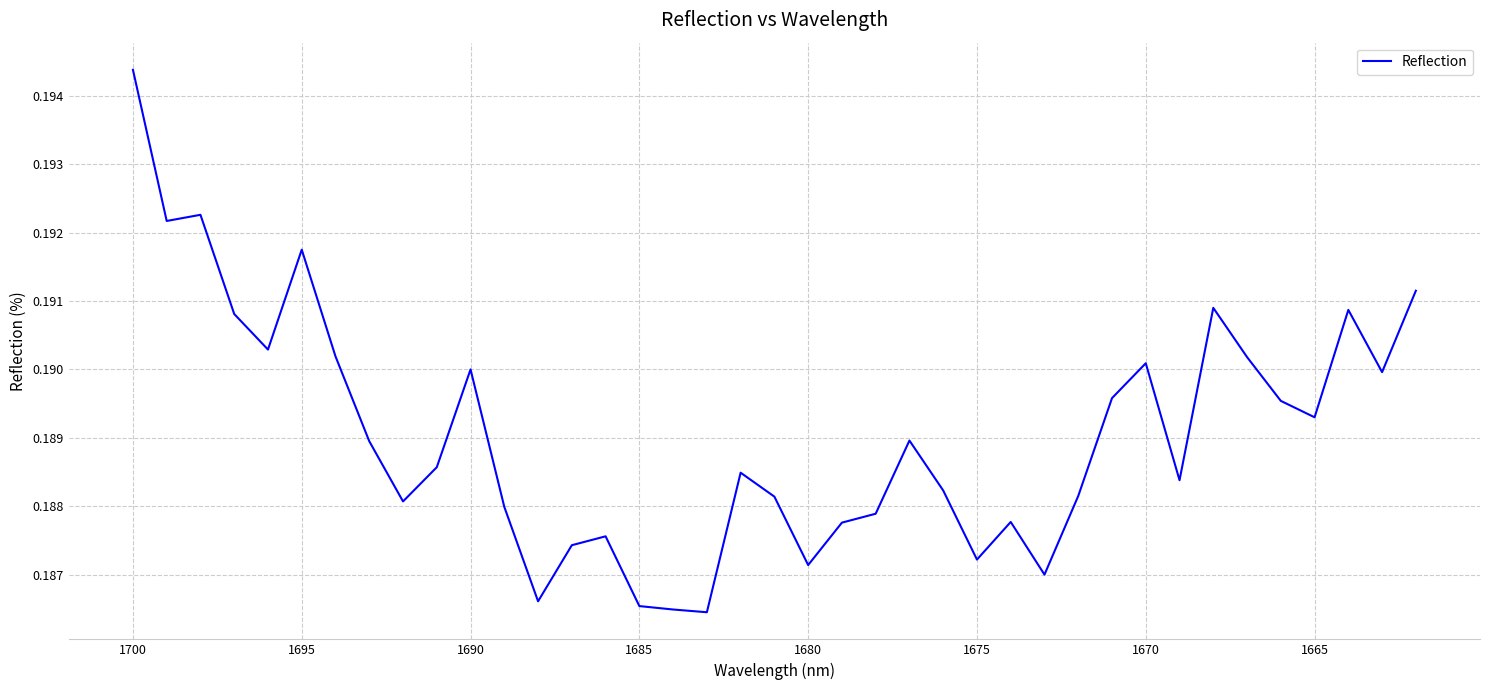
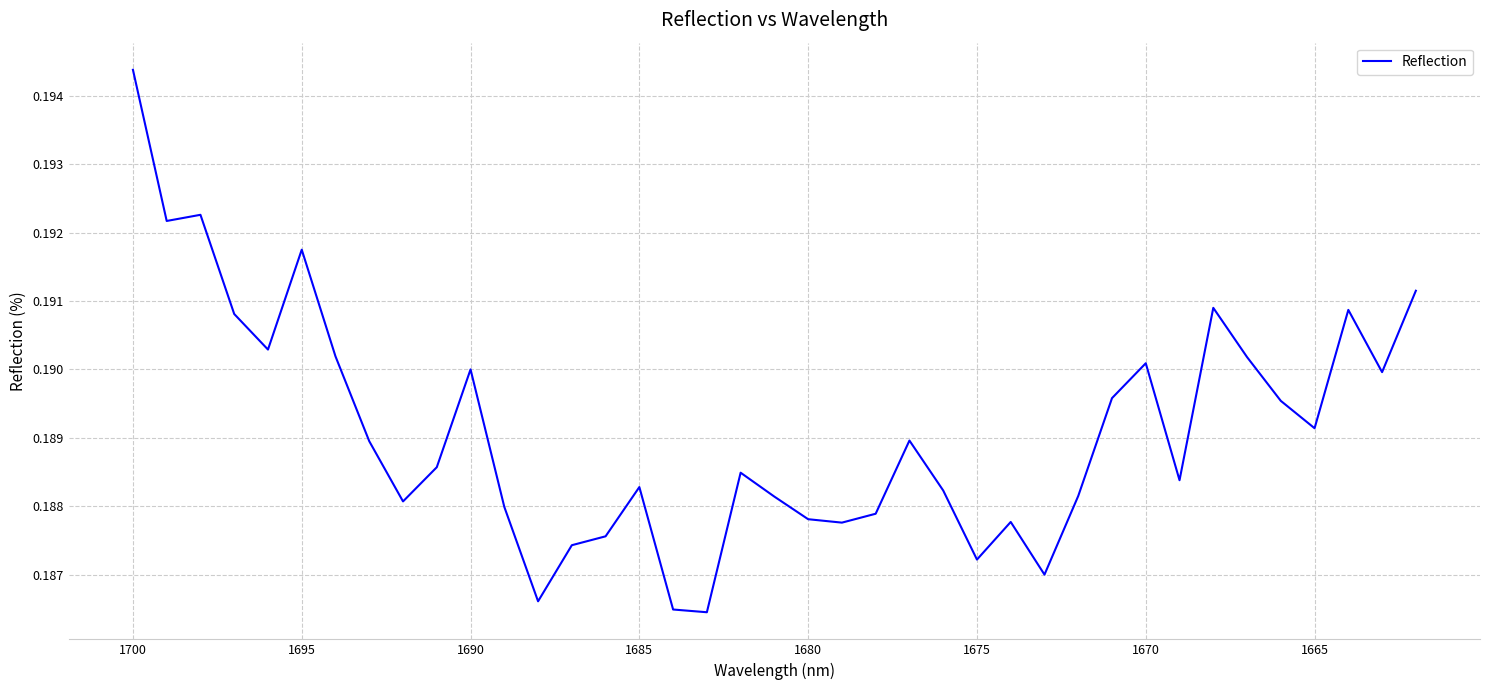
  {
    "1700": 0.1944,
    "1695": 0.1918,
    "1690": 0.1900,
-   "1685": 0.1865,
-   "1680": 0.1871,
+   "1685": 0.1883,
+   "1680": 0.1878,
    "1675": 0.1872,
    "1670": 0.1901,
-   "1665": 0.1893
+   "1665": 0.1891
  }
